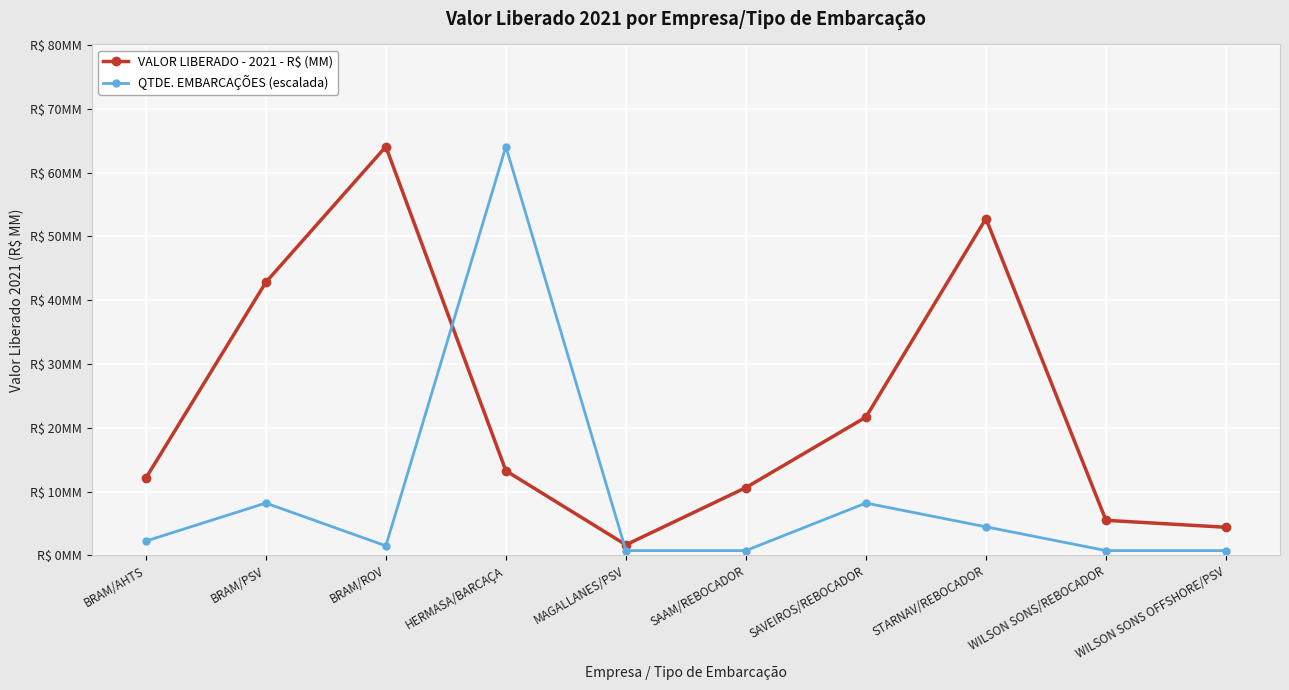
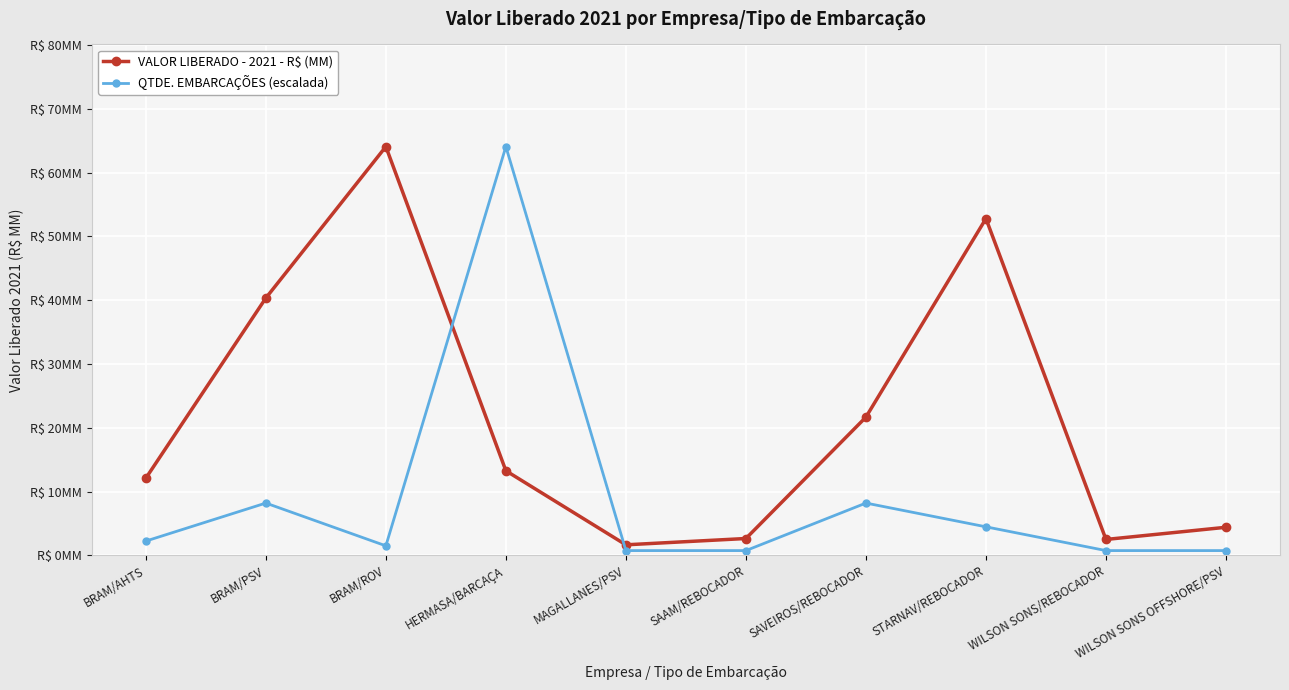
  {
    "VALOR LIBERADO - 2021 - R$ (MM)": {
      "BRAM/AHTS": "R$ 12MM",
-     "BRAM/PSV": "R$ 43MM",
+     "BRAM/PSV": "R$ 40MM",
      "BRAM/ROV": "R$ 64MM",
      "HERMASA/BARCAÇA": "R$ 13MM",
      "MAGALLANES/PSV": "R$ 2MM",
-     "SAAM/REBOCADOR": "R$ 11MM",
+     "SAAM/REBOCADOR": "R$ 3MM",
      "SAVEIROS/REBOCADOR": "R$ 22MM",
      "STARNAV/REBOCADOR": "R$ 53MM",
-     "WILSON SONS/REBOCADOR": "R$ 5MM",
+     "WILSON SONS/REBOCADOR": "R$ 2MM",
      "WILSON SONS OFFSHORE/PSV": "R$ 4MM"
    },
    "QTDE. EMBARCAÇÕES (escalada)": {
      "BRAM/AHTS": "R$ 2MM",
      "BRAM/PSV": "R$ 8MM",
      "BRAM/ROV": "R$ 1MM",
      "HERMASA/BARCAÇA": "R$ 64MM",
      "MAGALLANES/PSV": "R$ 1MM",
      "SAAM/REBOCADOR": "R$ 1MM",
      "SAVEIROS/REBOCADOR": "R$ 8MM",
      "STARNAV/REBOCADOR": "R$ 4MM",
      "WILSON SONS/REBOCADOR": "R$ 1MM",
      "WILSON SONS OFFSHORE/PSV": "R$ 1MM"
    }
  }
